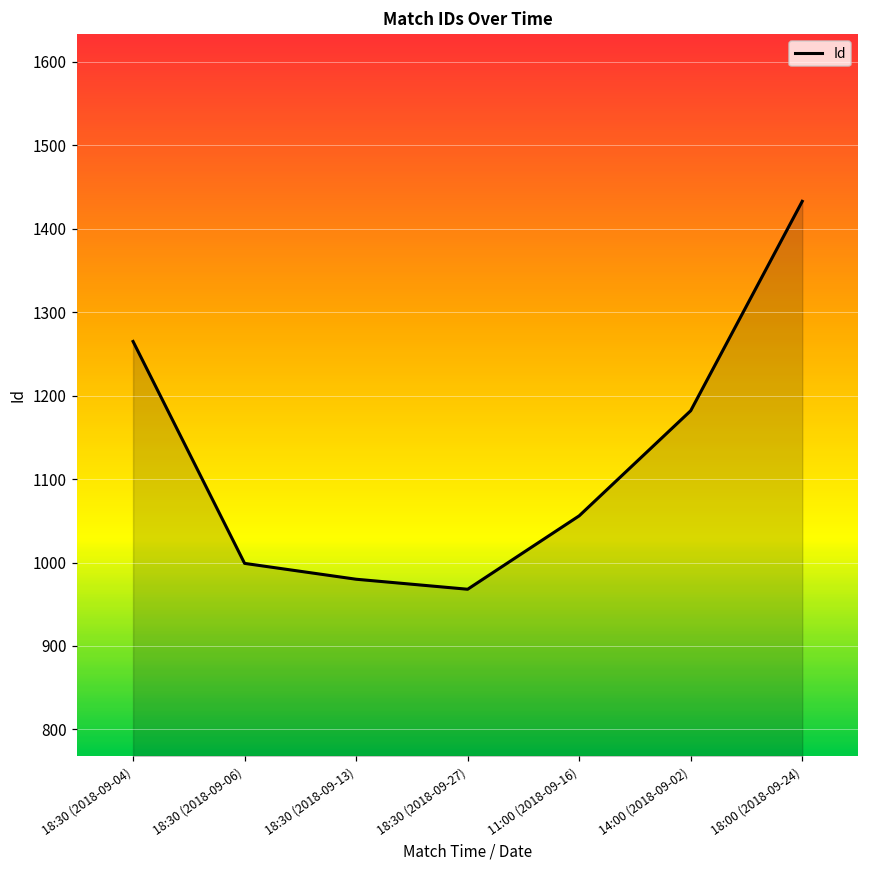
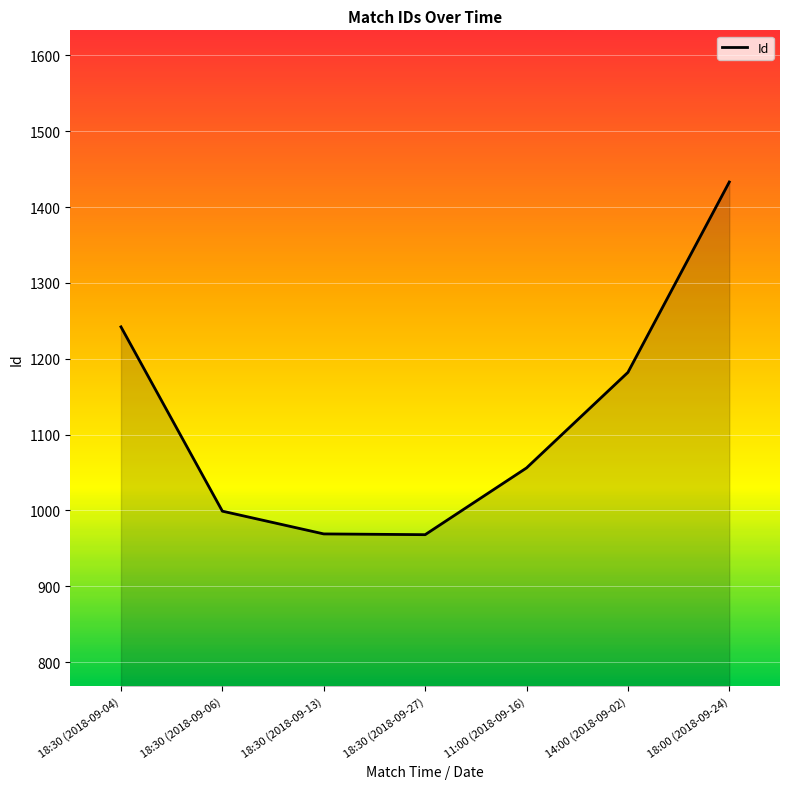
  {
-   "18:30 (2018-09-04)": 1270,
+   "18:30 (2018-09-04)": 1240,
    "18:30 (2018-09-06)": 1000,
-   "18:30 (2018-09-13)": 980,
+   "18:30 (2018-09-13)": 970,
    "18:30 (2018-09-27)": 970,
    "11:00 (2018-09-16)": 1060,
    "14:00 (2018-09-02)": 1180,
    "18:00 (2018-09-24)": 1430
  }
